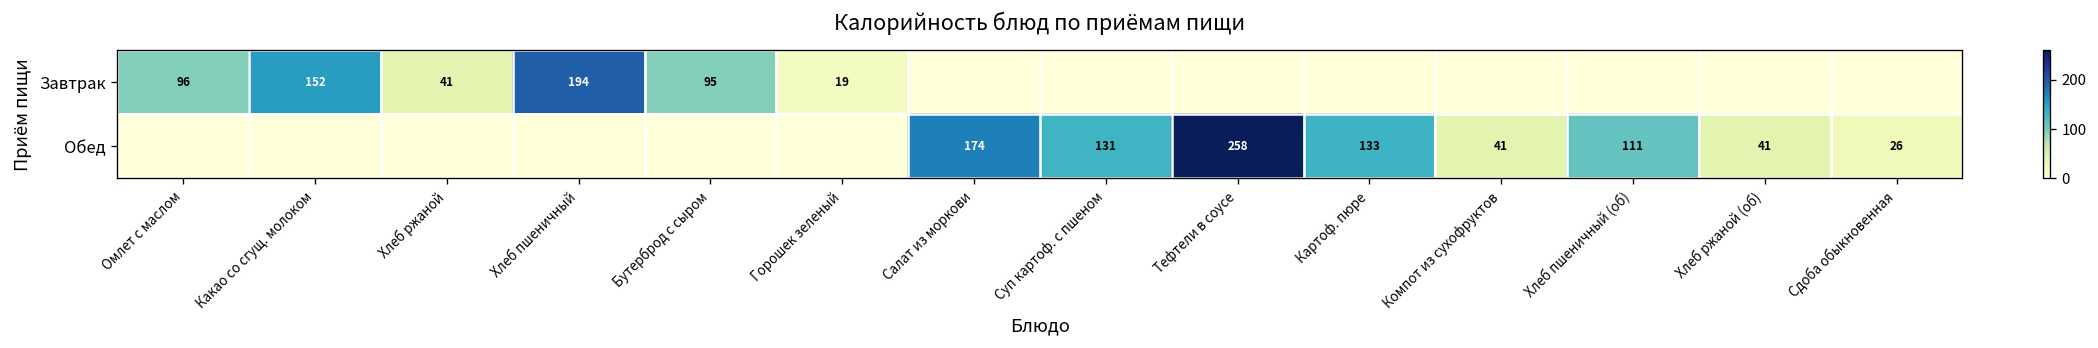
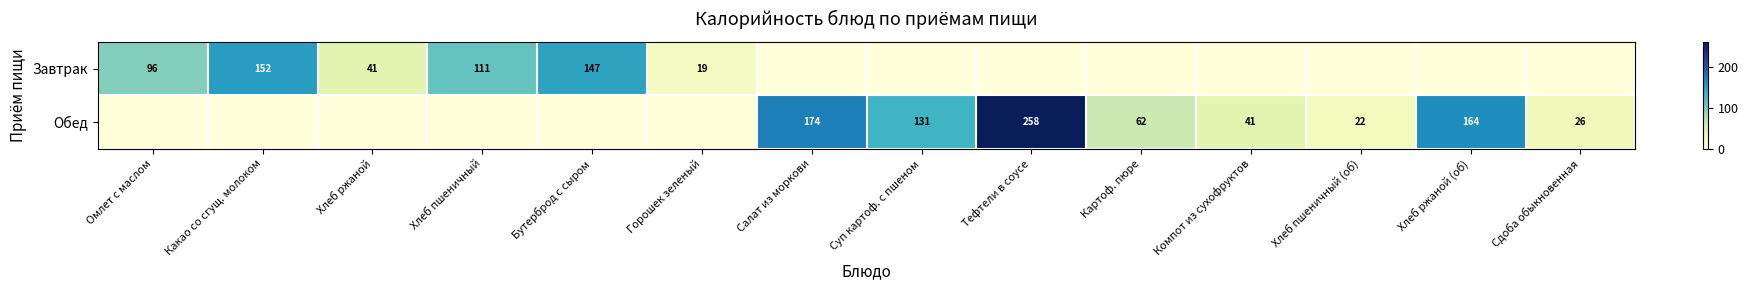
  {
    "Завтрак": {
      "Омлет с маслом": 96,
      "Какао со сгущ. молоком": 152,
      "Хлеб ржаной": 41,
-     "Хлеб пшеничный": 194,
-     "Бутерброд с сыром": 95,
+     "Хлеб пшеничный": 111,
+     "Бутерброд с сыром": 147,
      "Горошек зеленый": 19
    },
    "Обед": {
      "Салат из моркови": 174,
      "Суп картоф. с пшеном": 131,
      "Тефтели в соусе": 258,
-     "Картоф. пюре": 133,
+     "Картоф. пюре": 62,
      "Компот из сухофруктов": 41,
-     "Хлеб пшеничный (об)": 111,
-     "Хлеб ржаной (об)": 41,
+     "Хлеб пшеничный (об)": 22,
+     "Хлеб ржаной (об)": 164,
      "Сдоба обыкновенная": 26
    }
  }
